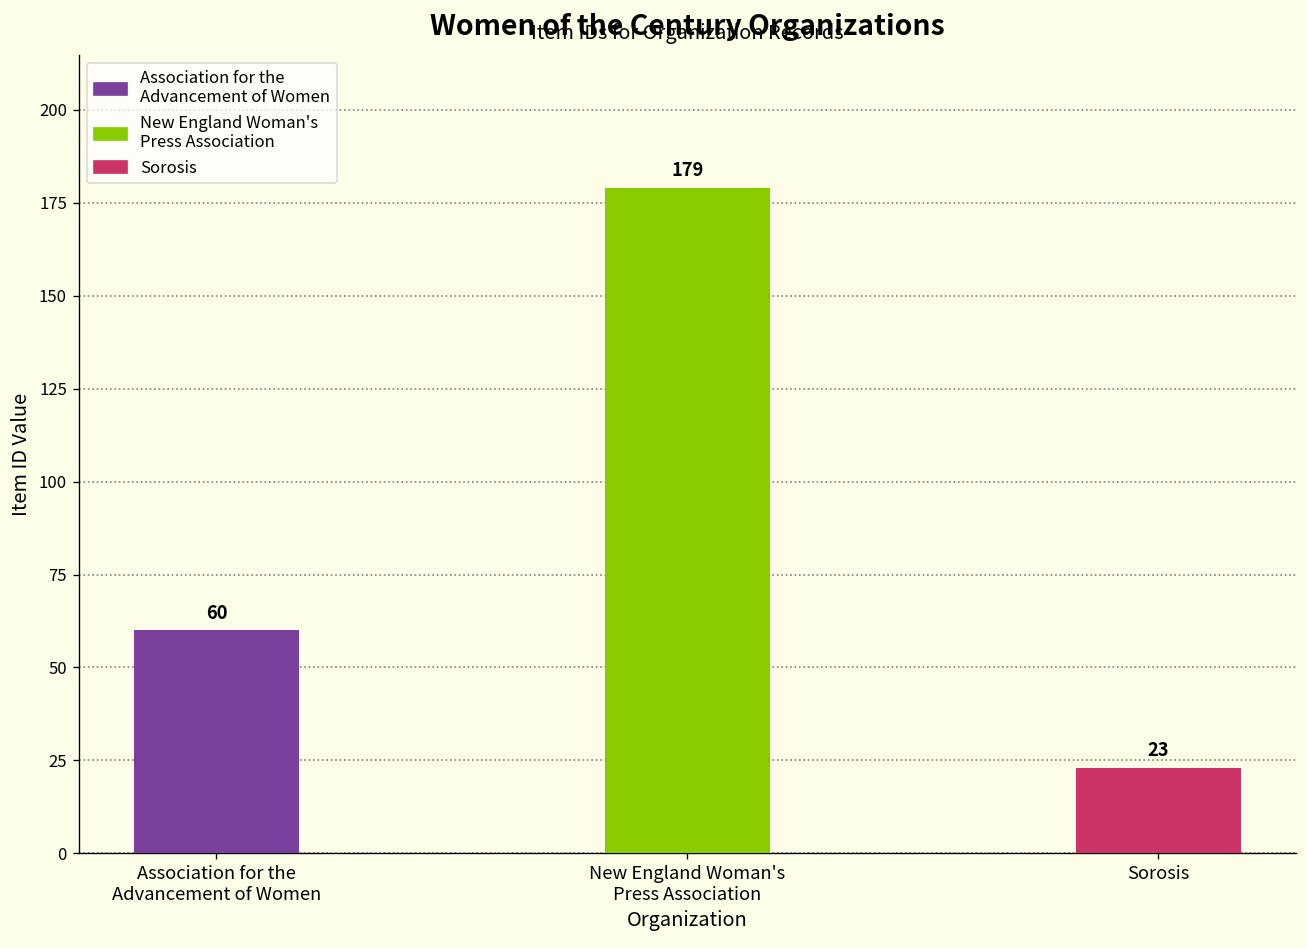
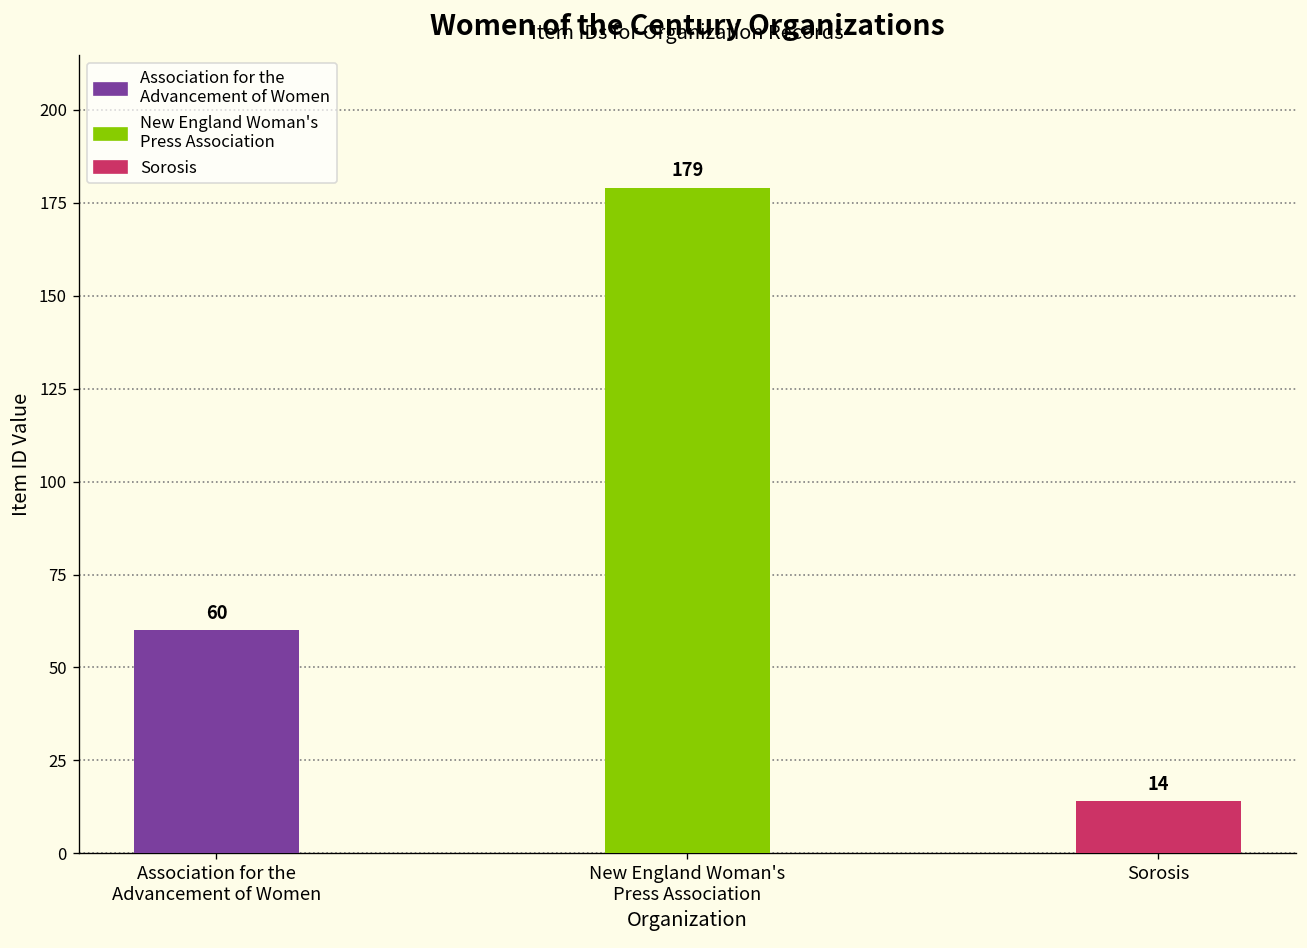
  {
    "Association for the Advancement of Women": 60,
    "New England Woman's Press Association": 179,
-   "Sorosis": 23
+   "Sorosis": 14
  }
